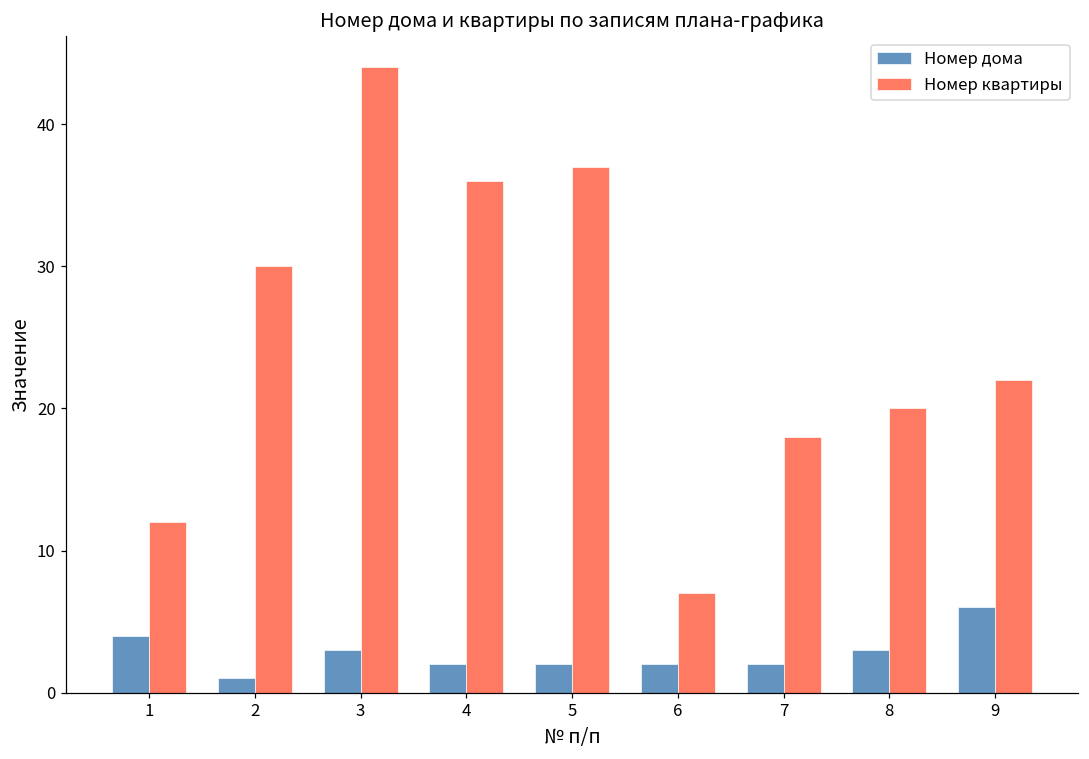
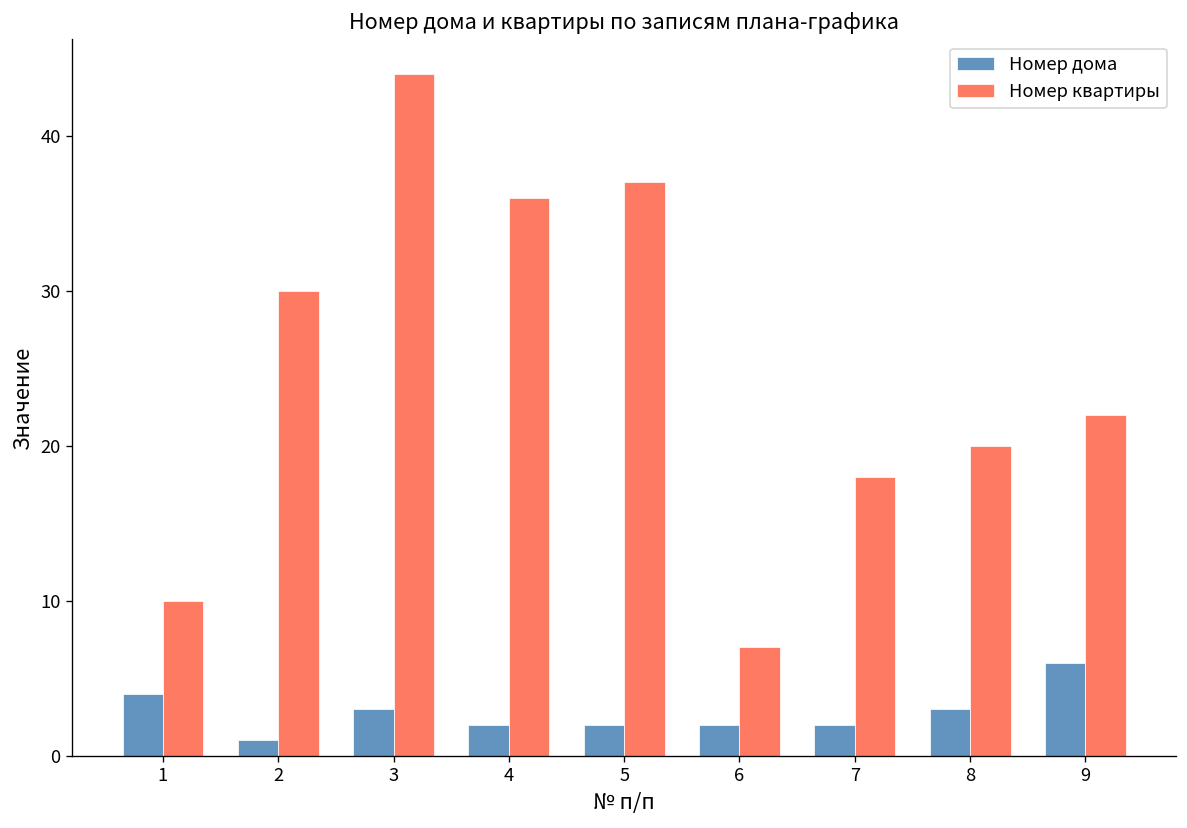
  {
    "Номер дома": {
      "1": 4,
      "2": 1,
      "3": 3,
      "4": 2,
      "5": 2,
      "6": 2,
      "7": 2,
      "8": 3,
      "9": 6
    },
    "Номер квартиры": {
-     "1": 12,
+     "1": 10,
      "2": 30,
      "3": 44,
      "4": 36,
      "5": 37,
      "6": 7,
      "7": 18,
      "8": 20,
      "9": 22
    }
  }
